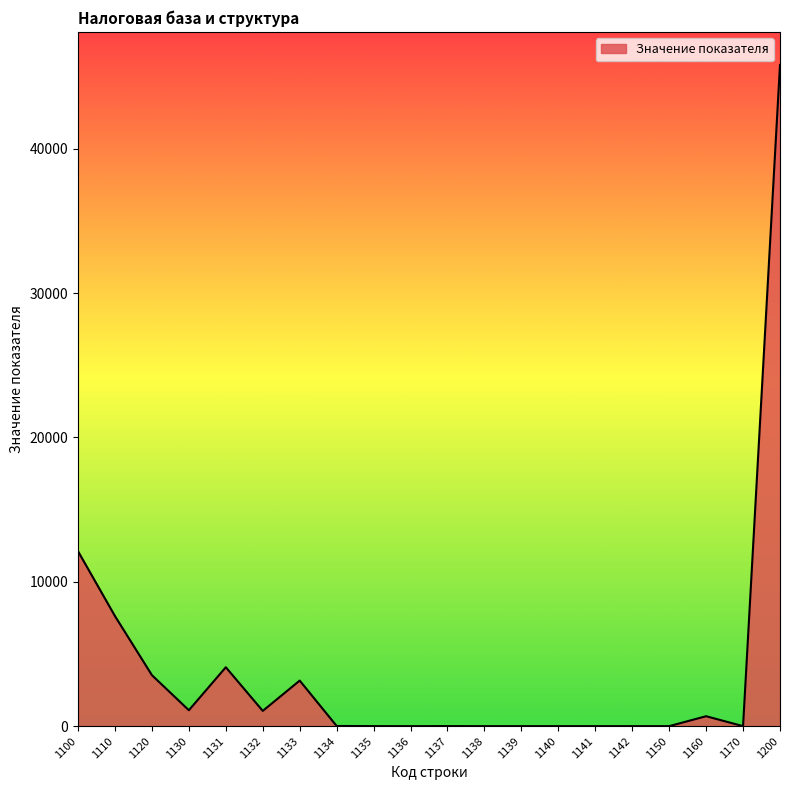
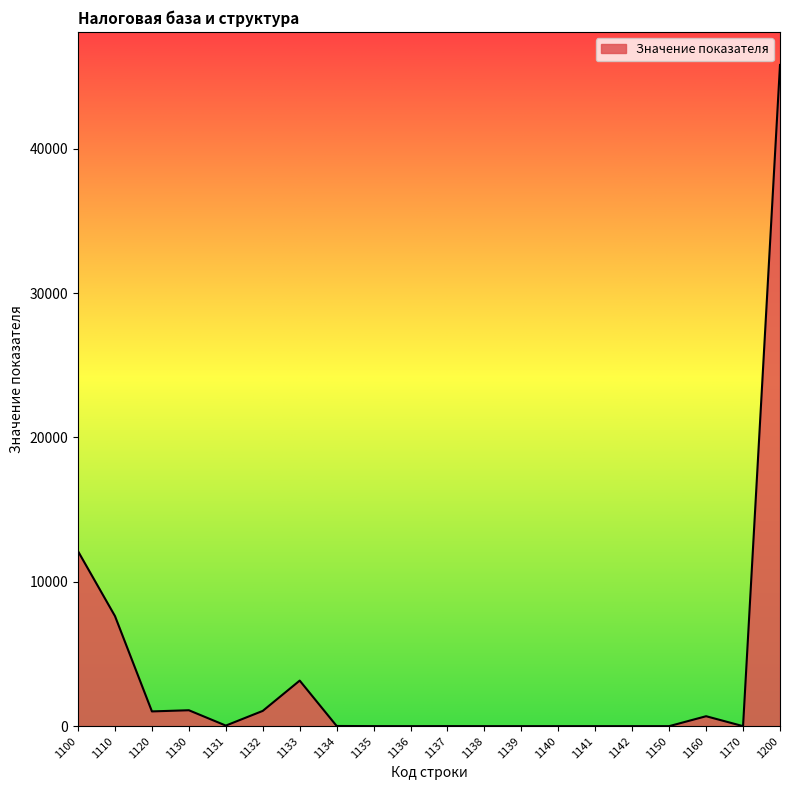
  {
    "1100": 12100,
    "1110": 7600,
-   "1120": 3500,
+   "1120": 1000,
    "1130": 1100,
-   "1131": 4100,
+   "1131": 0,
    "1132": 1100,
    "1133": 3200,
    "1134": 0,
    "1135": 0,
    "1136": 0,
    "1137": 0,
    "1138": 0,
    "1139": 0,
    "1140": 0,
    "1141": 0,
    "1142": 0,
    "1150": 0,
    "1160": 700,
    "1170": 0,
    "1200": 45800
  }
